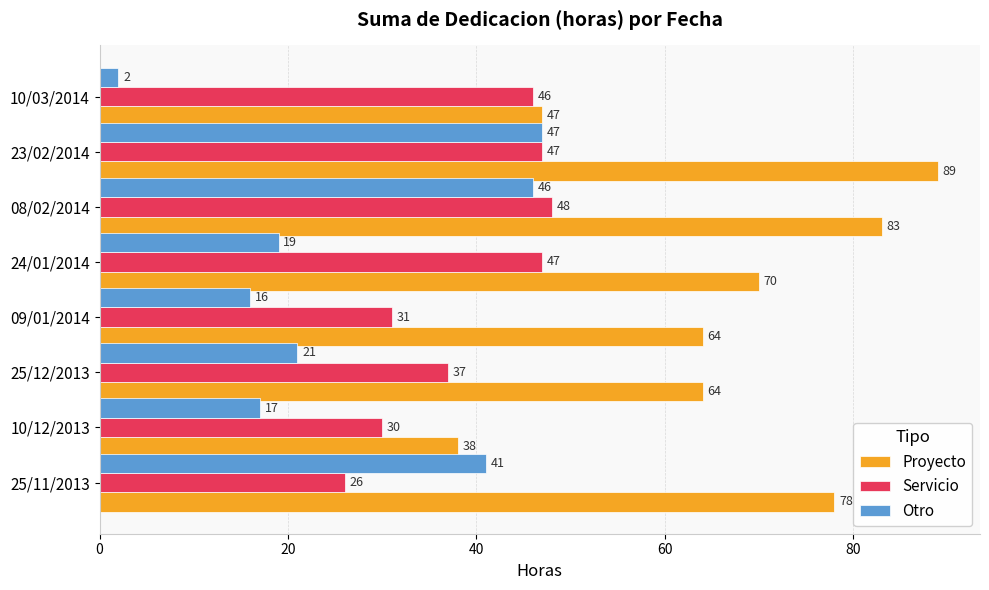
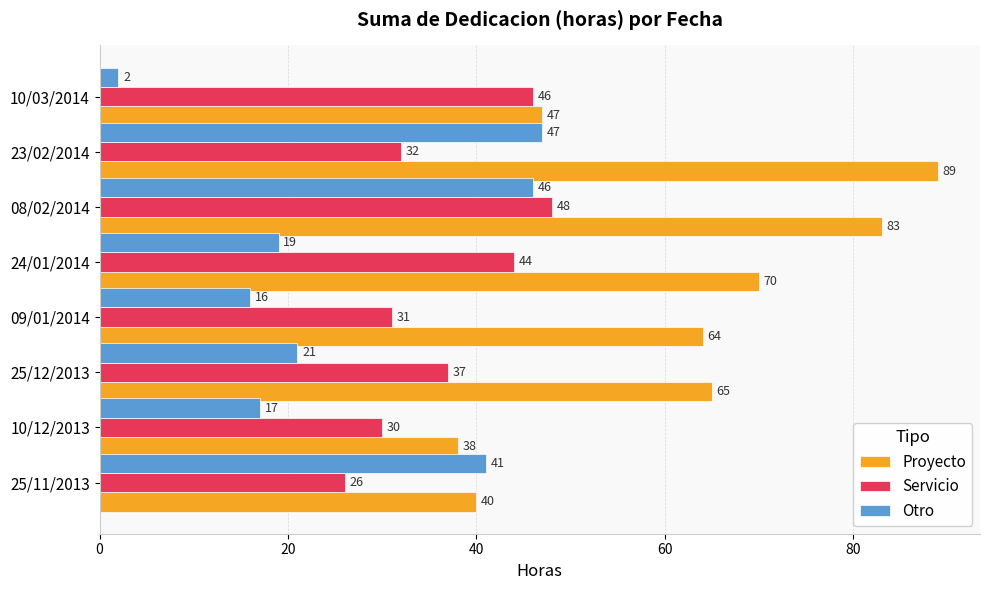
  {
    "Proyecto": {
      "10/03/2014": 47,
      "23/02/2014": 89,
      "08/02/2014": 83,
      "24/01/2014": 70,
      "09/01/2014": 64,
-     "25/12/2013": 64,
+     "25/12/2013": 65,
      "10/12/2013": 38,
-     "25/11/2013": 78
+     "25/11/2013": 40
    },
    "Servicio": {
      "10/03/2014": 46,
-     "23/02/2014": 47,
+     "23/02/2014": 32,
      "08/02/2014": 48,
-     "24/01/2014": 47,
+     "24/01/2014": 44,
      "09/01/2014": 31,
      "25/12/2013": 37,
      "10/12/2013": 30,
      "25/11/2013": 26
    },
    "Otro": {
      "10/03/2014": 2,
      "23/02/2014": 47,
      "08/02/2014": 46,
      "24/01/2014": 19,
      "09/01/2014": 16,
      "25/12/2013": 21,
      "10/12/2013": 17,
      "25/11/2013": 41
    }
  }
